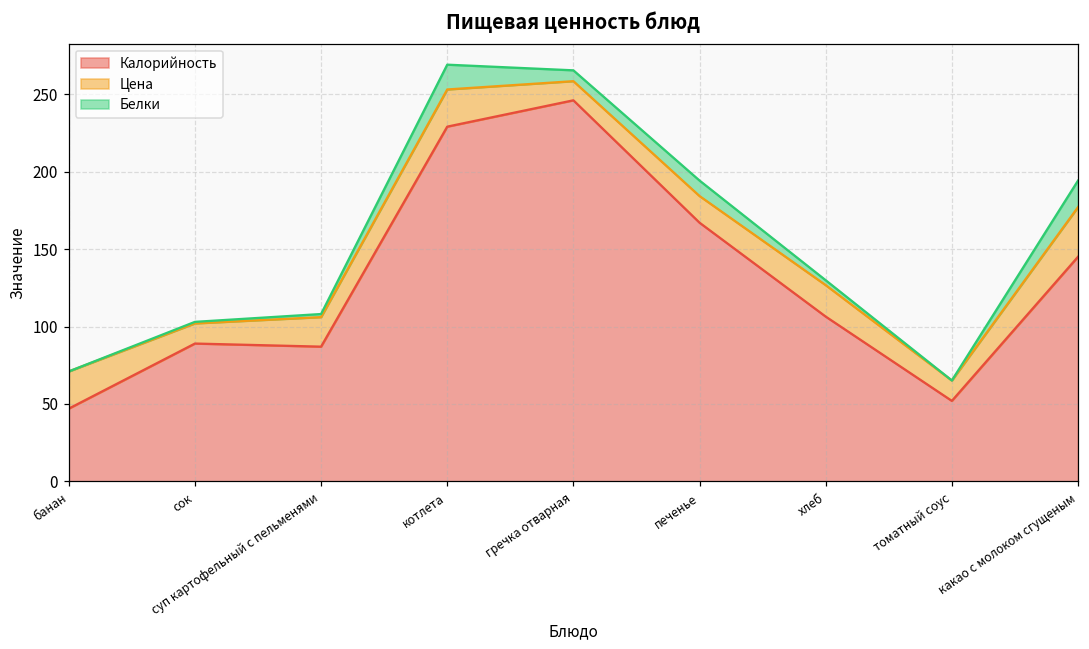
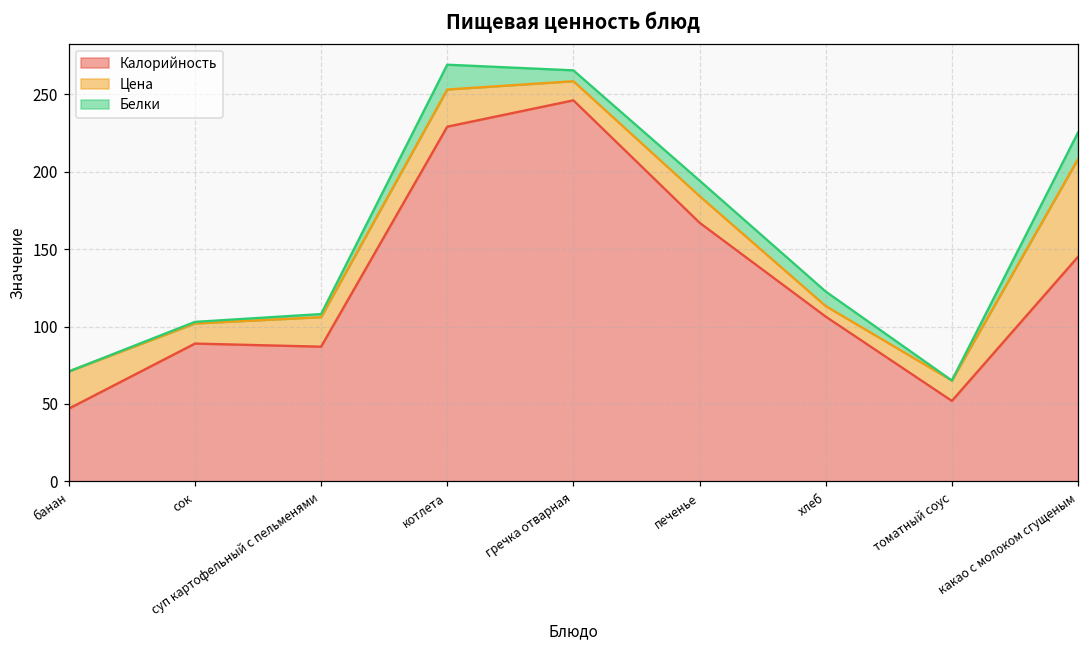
  {
    "Калорийность": {
      "банан": 47,
      "сок": 89,
      "суп картофельный с пельменями": 87,
      "котлета": 229,
      "гречка отварная": 246,
      "печенье": 167,
      "хлеб": 106,
      "томатный соус": 52,
      "какао с молоком сгущеным": 145
    },
    "Цена": {
      "суп картофельный с пельменями": 19,
      "котлета": 24,
      "гречка отварная": 12,
      "печенье": 17,
-     "хлеб": 20,
-     "какао с молоком сгущеным": 32
+     "хлеб": 7,
+     "какао с молоком сгущеным": 63
    },
    "Белки": {
      "суп картофельный с пельменями": 2,
      "котлета": 16,
      "гречка отварная": 7,
      "печенье": 10,
-     "хлеб": 3,
+     "хлеб": 9,
      "какао с молоком сгущеным": 17
    }
  }
